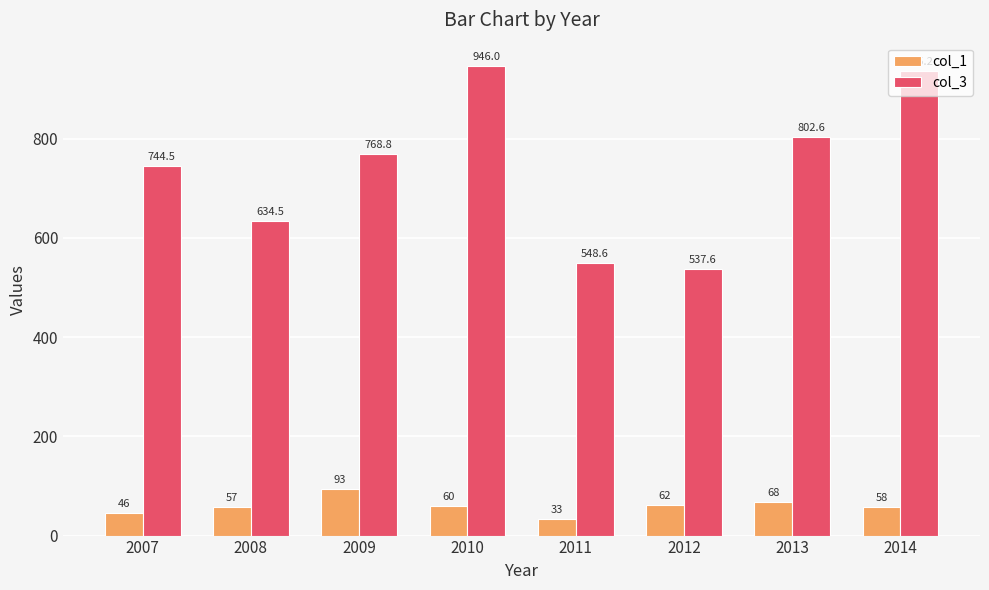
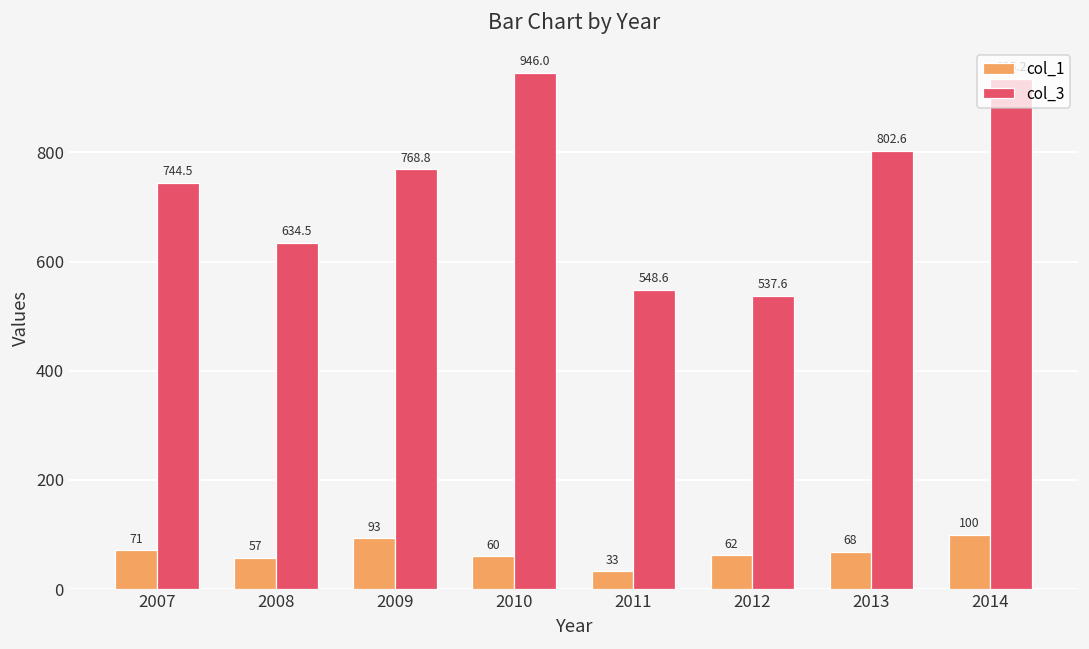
  {
    "col_1": {
-     "2007": 46,
+     "2007": 71,
      "2008": 57,
      "2009": 93,
      "2010": 60,
      "2011": 33,
      "2012": 62,
      "2013": 68,
-     "2014": 58
+     "2014": 100
    },
    "col_3": {
      "2007": 744.5,
      "2008": 634.5,
      "2009": 768.8,
      "2010": 946.0,
      "2011": 548.6,
      "2012": 537.6,
      "2013": 802.6
    }
  }
